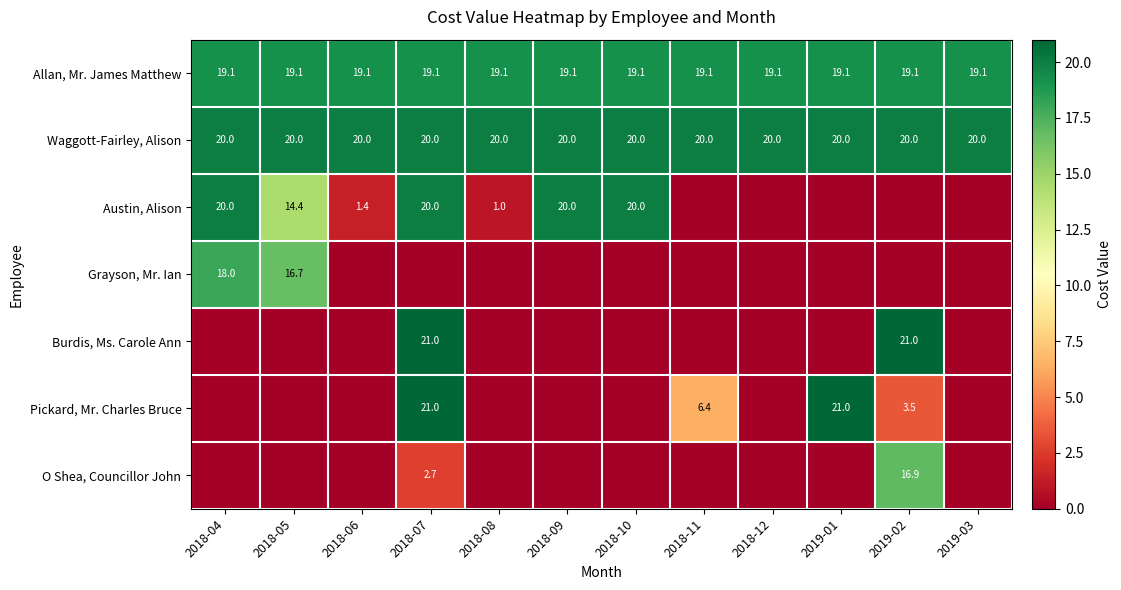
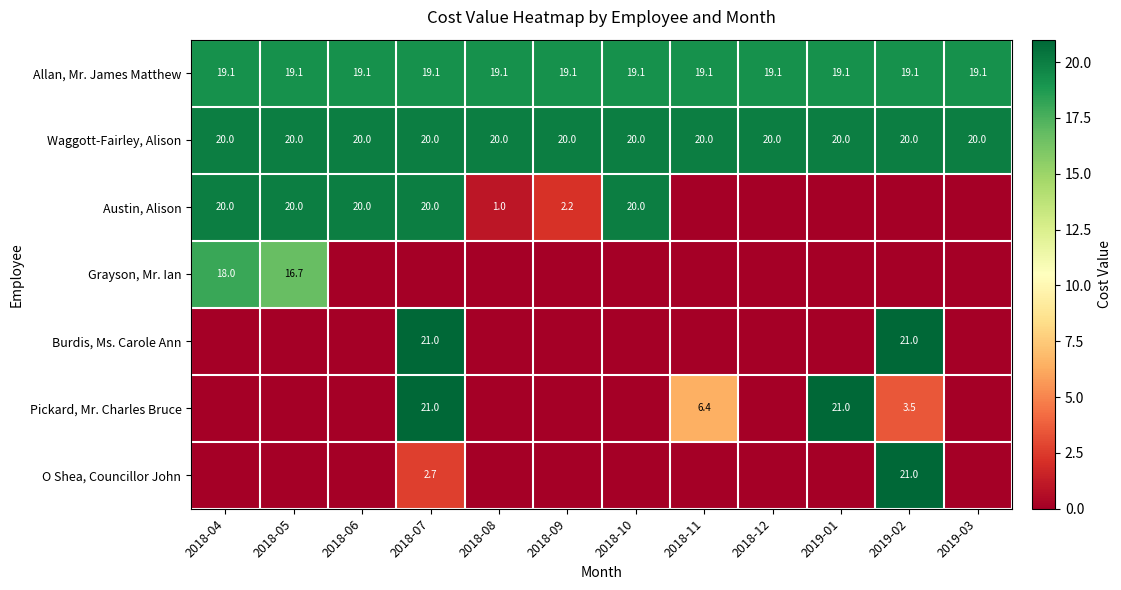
  {
    "Allan, Mr. James Matthew": {
      "2018-04": 19.1,
      "2018-05": 19.1,
      "2018-06": 19.1,
      "2018-07": 19.1,
      "2018-08": 19.1,
      "2018-09": 19.1,
      "2018-10": 19.1,
      "2018-11": 19.1,
      "2018-12": 19.1,
      "2019-01": 19.1,
      "2019-02": 19.1,
      "2019-03": 19.1
    },
    "Waggott-Fairley, Alison": {
      "2018-04": 20.0,
      "2018-05": 20.0,
      "2018-06": 20.0,
      "2018-07": 20.0,
      "2018-08": 20.0,
      "2018-09": 20.0,
      "2018-10": 20.0,
      "2018-11": 20.0,
      "2018-12": 20.0,
      "2019-01": 20.0,
      "2019-02": 20.0,
      "2019-03": 20.0
    },
    "Austin, Alison": {
      "2018-04": 20.0,
-     "2018-05": 14.4,
-     "2018-06": 1.4,
+     "2018-05": 20.0,
+     "2018-06": 20.0,
      "2018-07": 20.0,
      "2018-08": 1.0,
-     "2018-09": 20.0,
+     "2018-09": 2.2,
      "2018-10": 20.0
    },
    "Grayson, Mr. Ian": {
      "2018-04": 18.0,
      "2018-05": 16.7
    },
    "Burdis, Ms. Carole Ann": {
      "2018-07": 21.0,
      "2019-02": 21.0
    },
    "Pickard, Mr. Charles Bruce": {
      "2018-07": 21.0,
      "2018-11": 6.4,
      "2019-01": 21.0,
      "2019-02": 3.5
    },
    "O Shea, Councillor John": {
      "2018-07": 2.7,
-     "2019-02": 16.9
+     "2019-02": 21.0
    }
  }
